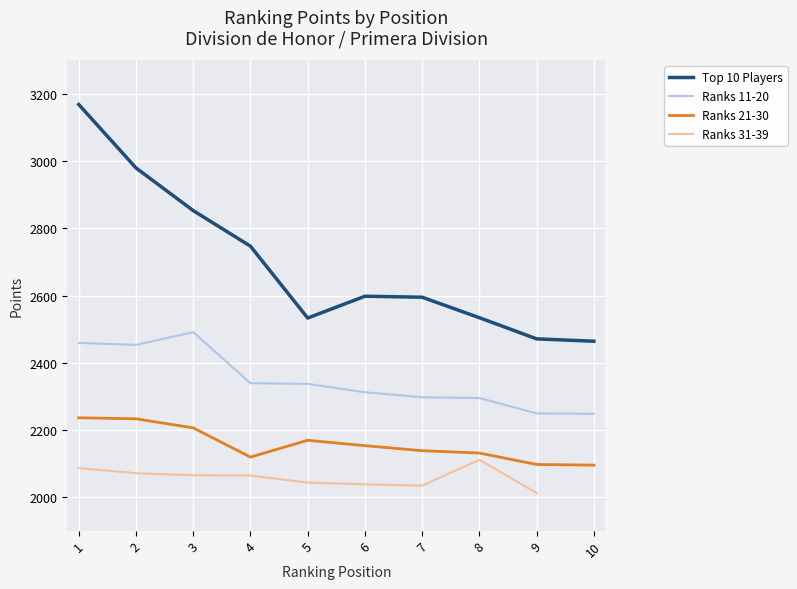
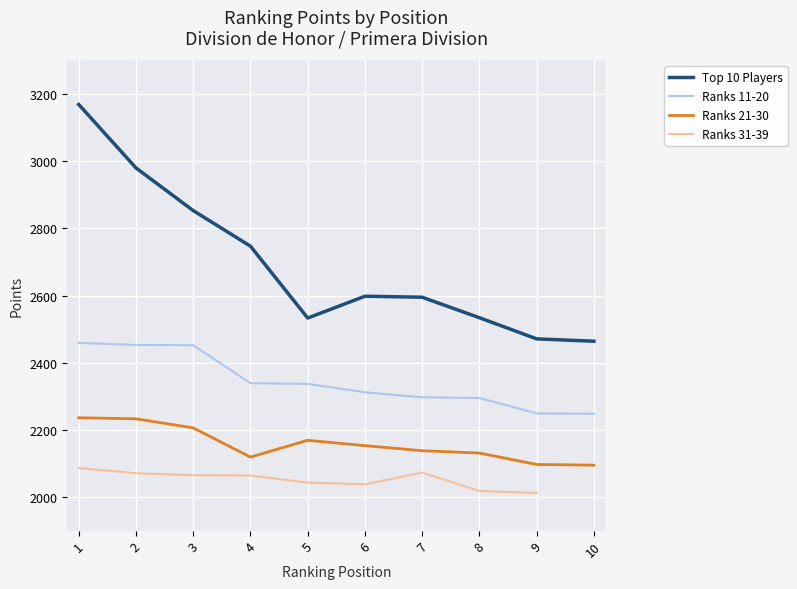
  {
    "Top 10 Players": {
      "1": 3170,
      "2": 2980,
      "3": 2850,
      "4": 2750,
      "5": 2530,
      "6": 2600,
      "7": 2600,
      "8": 2530,
      "9": 2470,
      "10": 2460
    },
    "Ranks 11-20": {
      "1": 2460,
      "2": 2450,
-     "3": 2490,
+     "3": 2450,
      "4": 2340,
      "5": 2340,
      "6": 2310,
      "7": 2300,
      "8": 2300,
      "9": 2250,
      "10": 2250
    },
    "Ranks 21-30": {
      "1": 2240,
      "2": 2230,
      "3": 2210,
      "4": 2120,
      "5": 2170,
      "6": 2150,
      "7": 2140,
      "8": 2130,
      "9": 2100,
      "10": 2100
    },
    "Ranks 31-39": {
      "1": 2090,
      "2": 2070,
      "3": 2070,
      "4": 2060,
      "5": 2040,
      "6": 2040,
-     "7": 2030,
-     "8": 2110,
+     "7": 2070,
+     "8": 2020,
      "9": 2010
    }
  }
